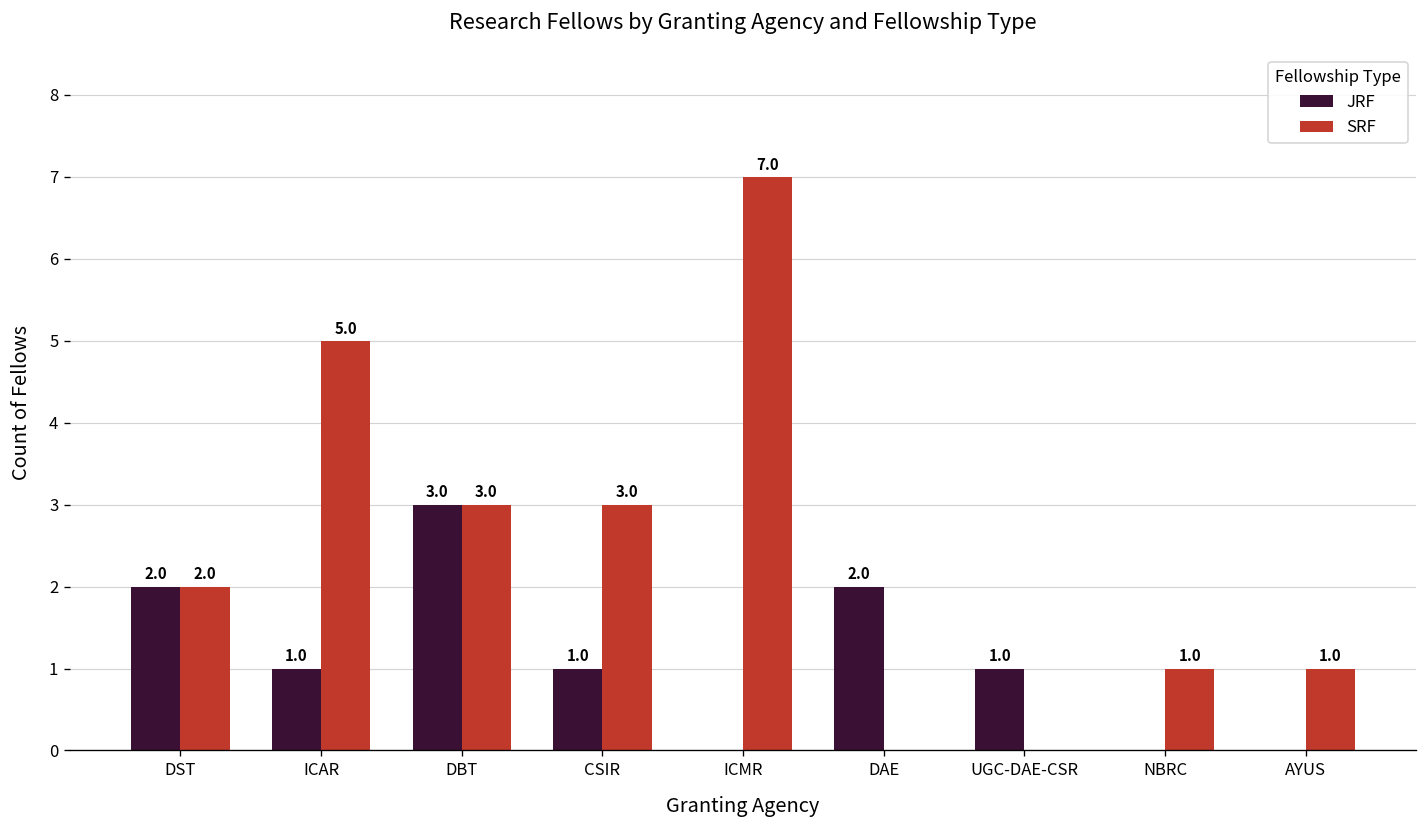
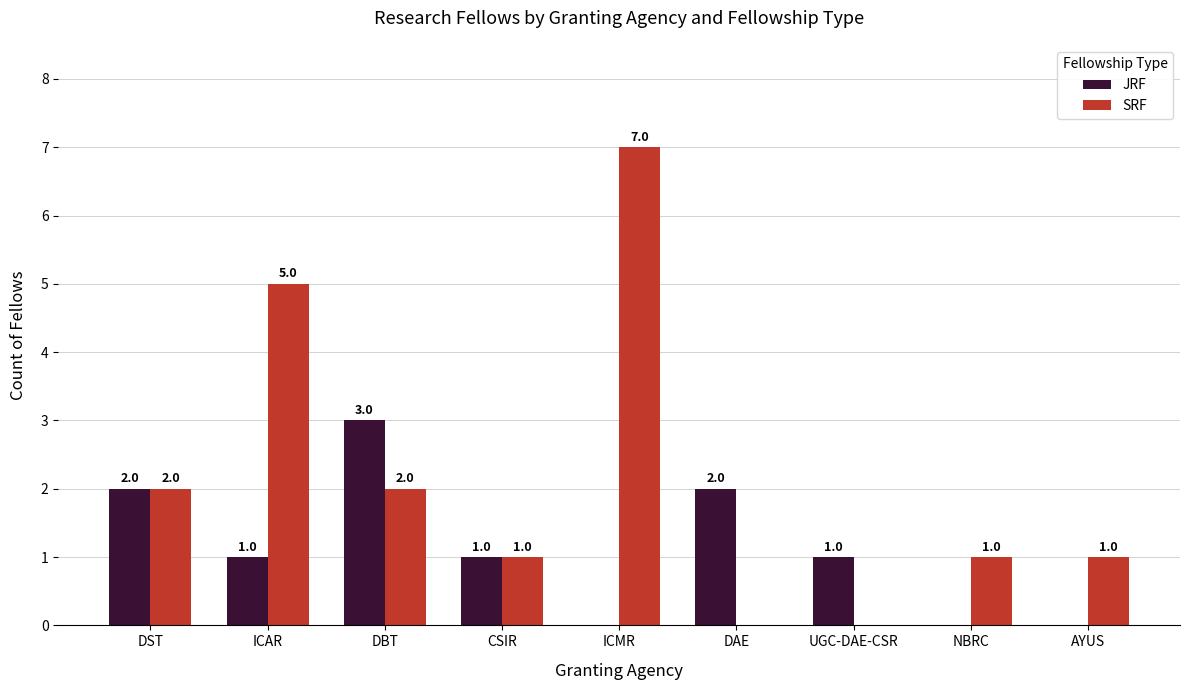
  {
    "JRF": {
      "DST": 2.0,
      "ICAR": 1.0,
      "DBT": 3.0,
      "CSIR": 1.0,
      "DAE": 2.0,
      "UGC-DAE-CSR": 1.0
    },
    "SRF": {
      "DST": 2.0,
      "ICAR": 5.0,
-     "DBT": 3.0,
-     "CSIR": 3.0,
+     "DBT": 2.0,
+     "CSIR": 1.0,
      "ICMR": 7.0,
      "NBRC": 1.0,
      "AYUS": 1.0
    }
  }
